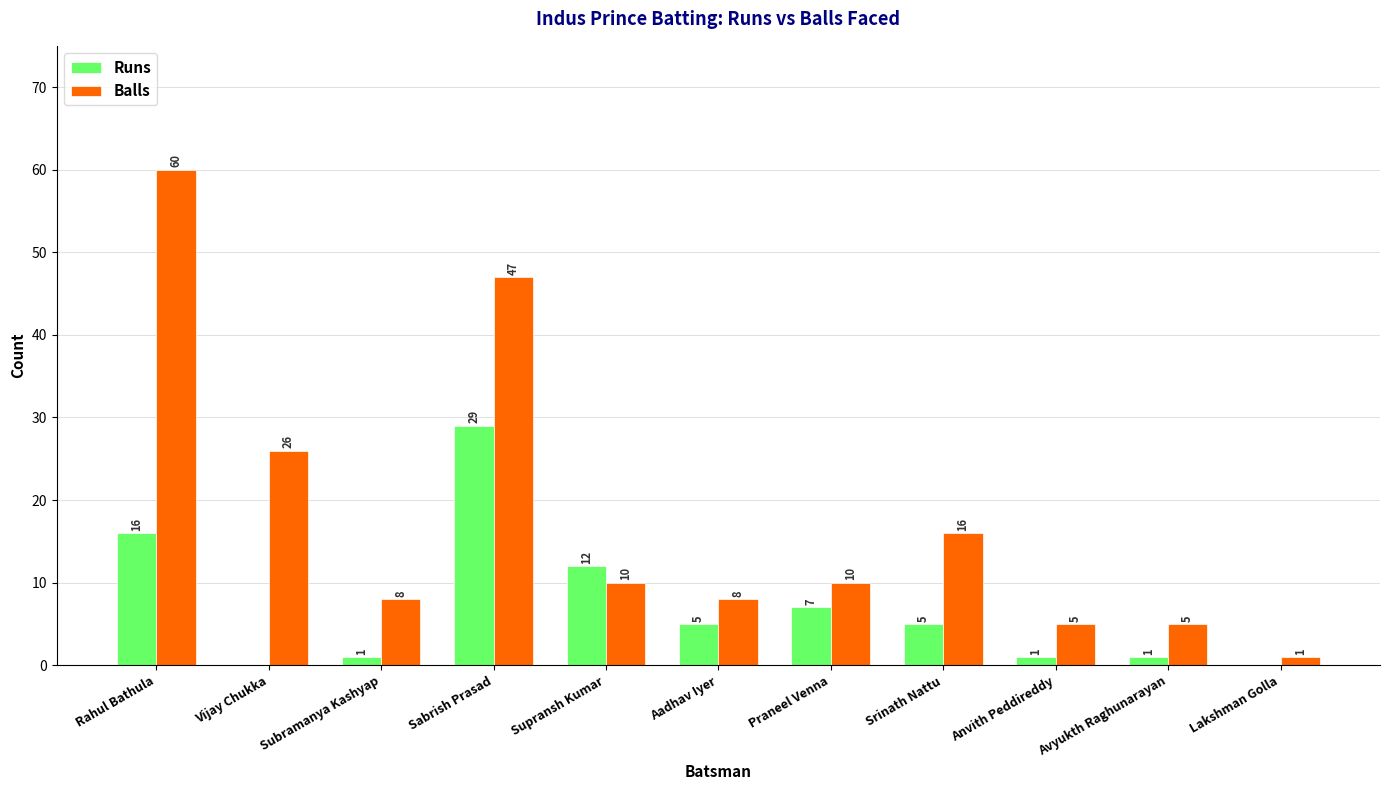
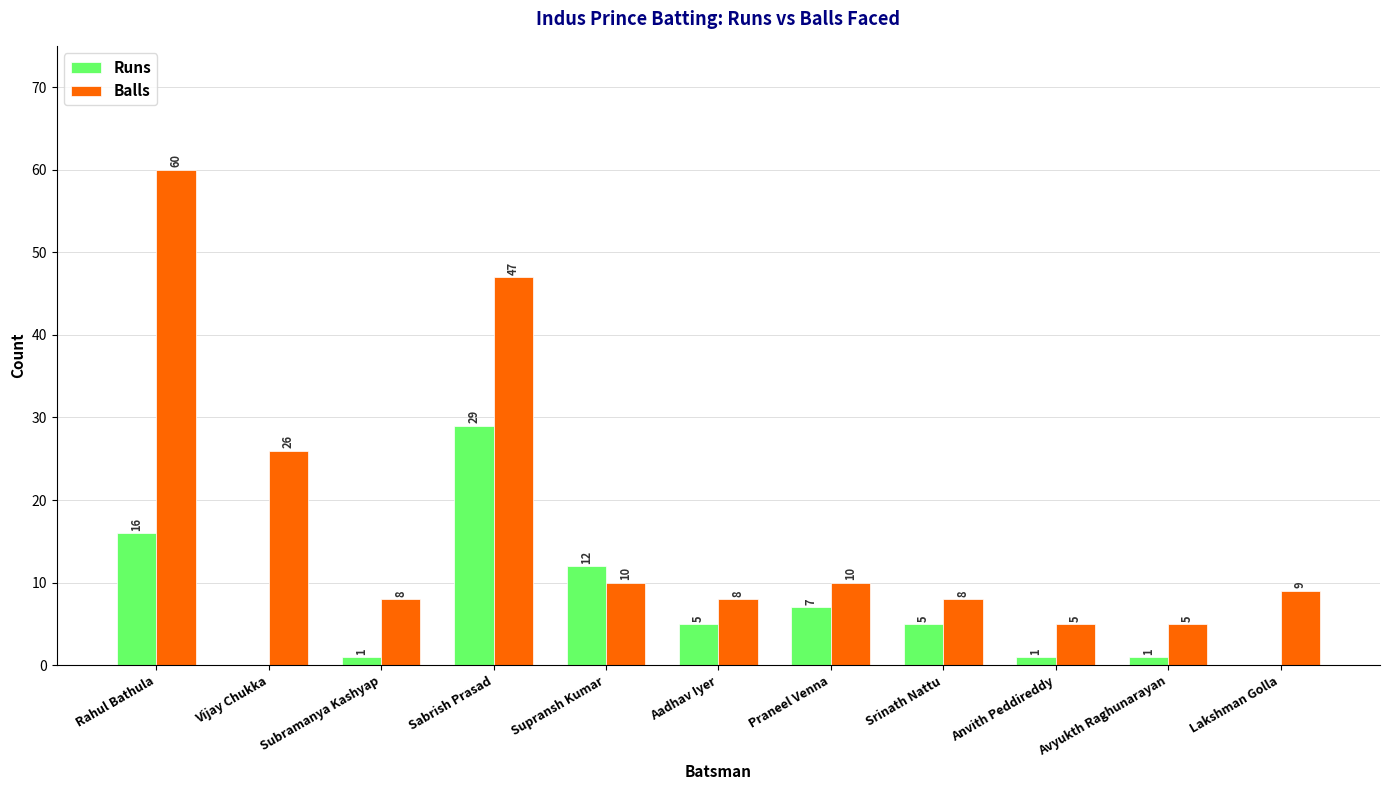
  {
    "Runs": {
      "Rahul Bathula": 16,
      "Subramanya Kashyap": 1,
      "Sabrish Prasad": 29,
      "Supransh Kumar": 12,
      "Aadhav Iyer": 5,
      "Praneel Venna": 7,
      "Srinath Nattu": 5,
      "Anvith Peddireddy": 1,
      "Avyukth Raghunarayan": 1
    },
    "Balls": {
      "Rahul Bathula": 60,
      "Vijay Chukka": 26,
      "Subramanya Kashyap": 8,
      "Sabrish Prasad": 47,
      "Supransh Kumar": 10,
      "Aadhav Iyer": 8,
      "Praneel Venna": 10,
-     "Srinath Nattu": 16,
+     "Srinath Nattu": 8,
      "Anvith Peddireddy": 5,
      "Avyukth Raghunarayan": 5,
-     "Lakshman Golla": 1
+     "Lakshman Golla": 9
    }
  }
